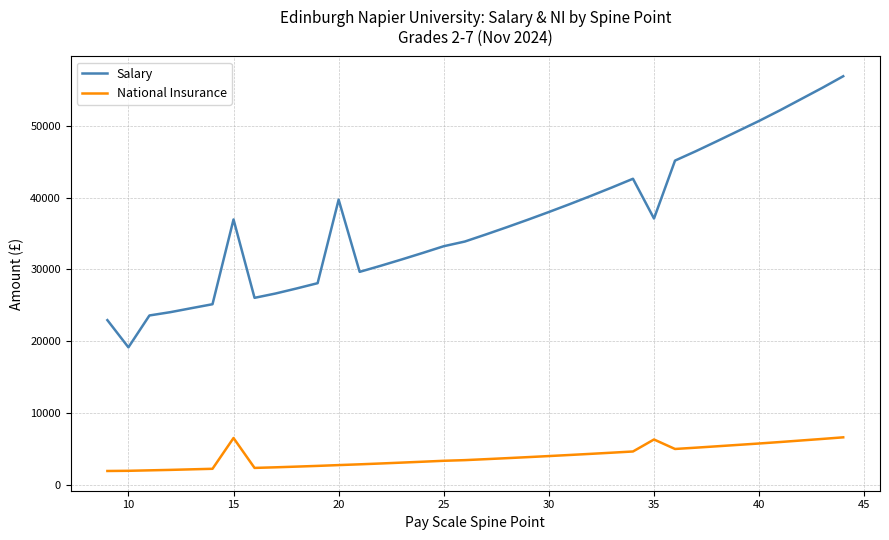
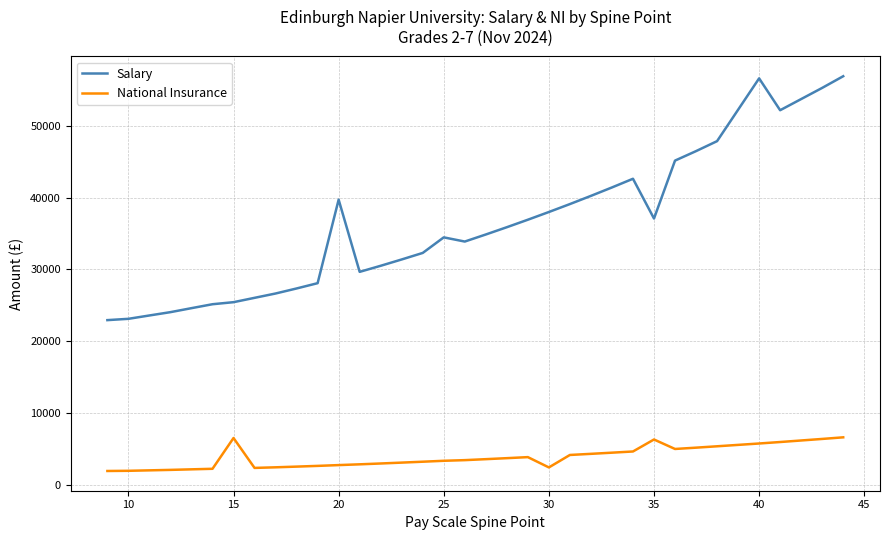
  {
    "Salary": {
-     "10": 19000,
-     "15": 37000,
+     "10": 23000,
+     "15": 25000,
      "20": 40000,
-     "25": 33000,
+     "25": 34000,
      "30": 38000,
      "35": 37000,
-     "40": 51000
+     "40": 57000
    },
    "National Insurance": {
      "10": 2000,
      "15": 7000,
      "20": 3000,
      "25": 3000,
-     "30": 4000,
+     "30": 2000,
      "35": 6000,
      "40": 6000
    }
  }
